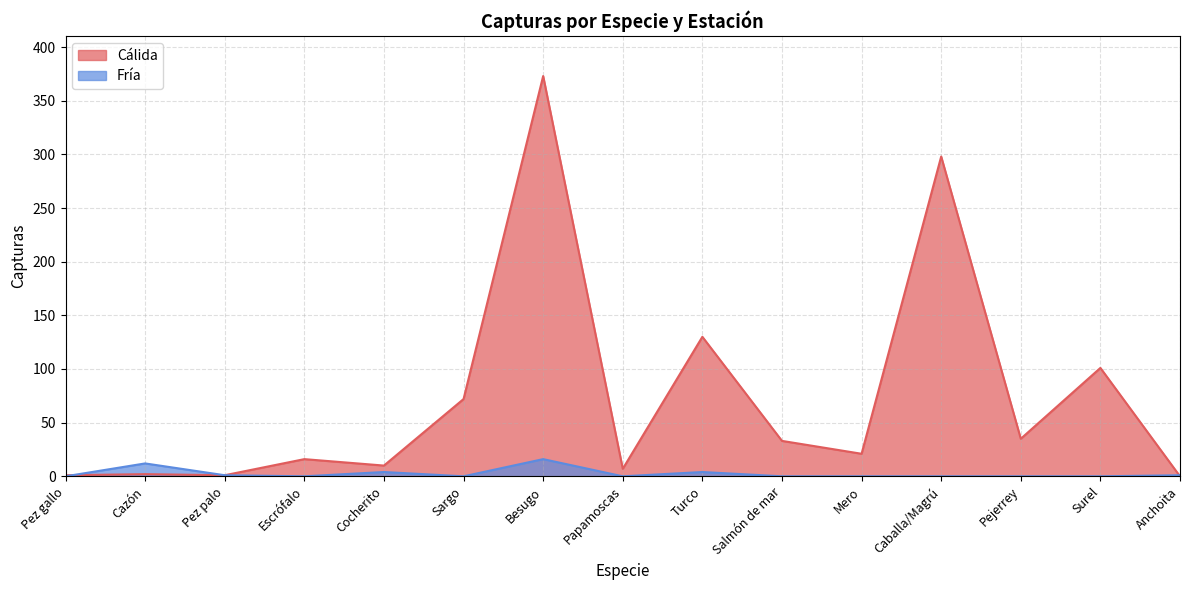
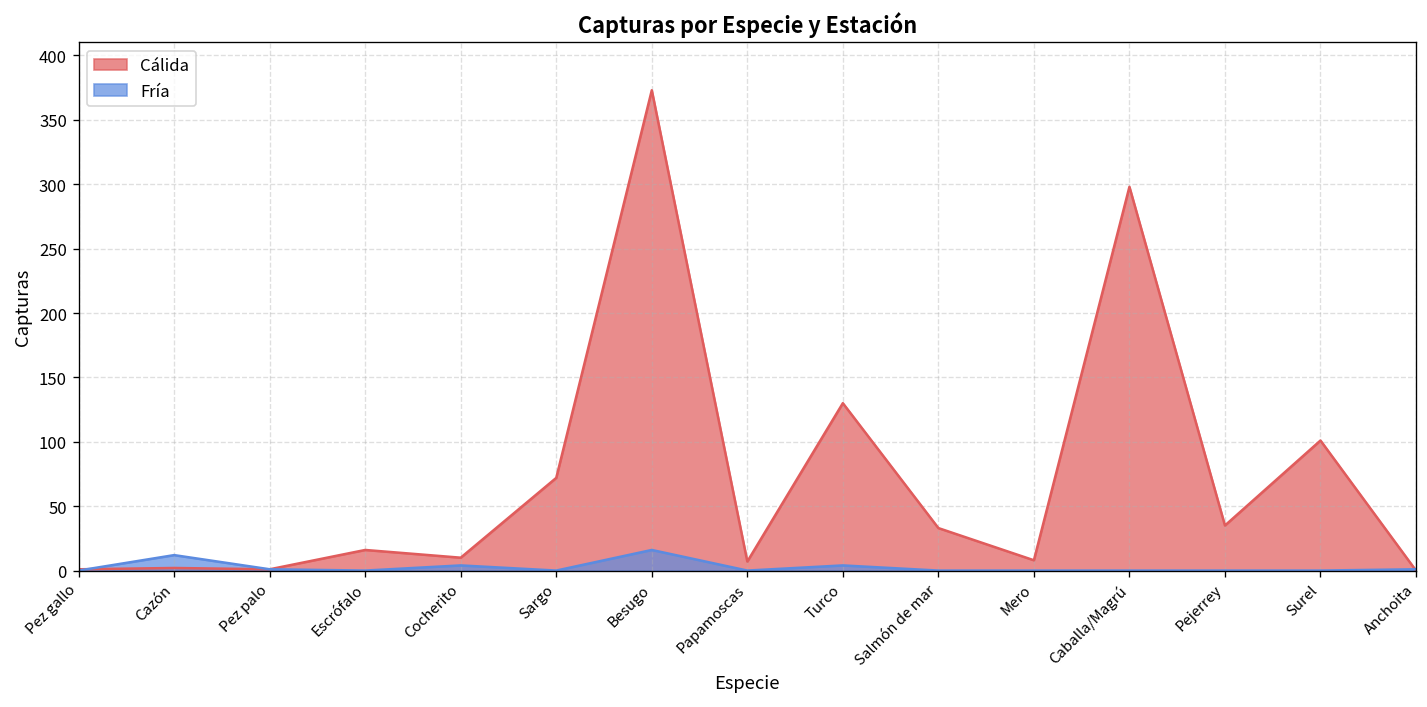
  {
    "Cálida": {
      "Cazón": 2,
      "Escrófalo": 16,
      "Cocherito": 10,
      "Sargo": 72,
      "Besugo": 373,
      "Papamoscas": 7,
      "Turco": 130,
      "Salmón de mar": 33,
-     "Mero": 21,
+     "Mero": 8,
      "Caballa/Magrú": 298,
      "Pejerrey": 35,
      "Surel": 101
    },
    "Fría": {
      "Cazón": 12,
      "Escrófalo": 0,
      "Cocherito": 4,
      "Sargo": 0,
      "Besugo": 16,
      "Papamoscas": 0,
      "Turco": 4,
      "Salmón de mar": 0,
      "Mero": 0,
      "Caballa/Magrú": 0,
      "Pejerrey": 0,
      "Surel": 0
    }
  }
